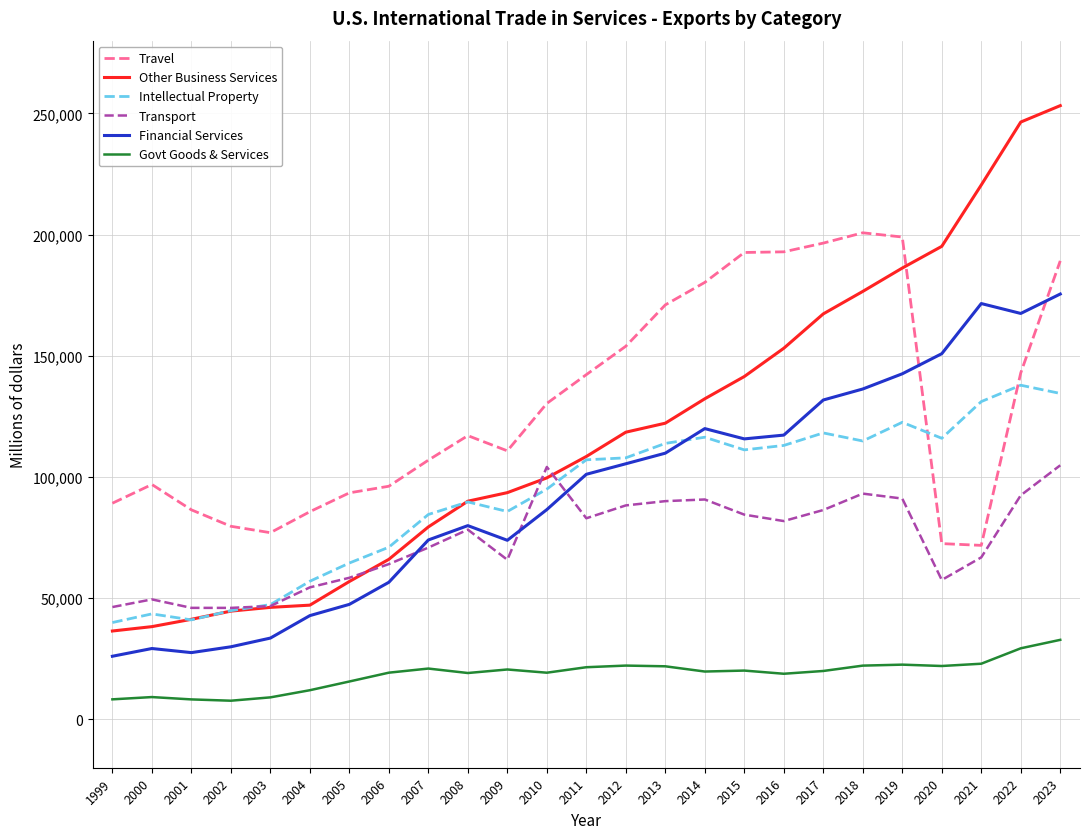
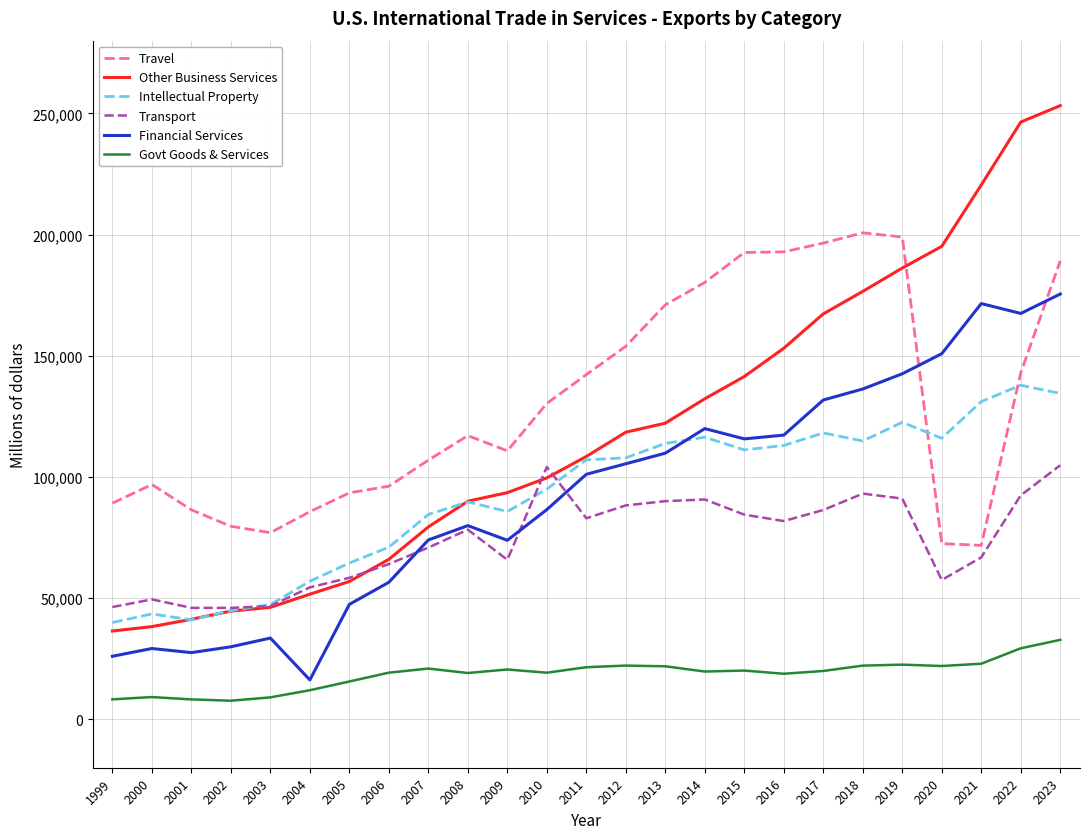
  {
    "Travel": {
      "1999": "89,000",
      "2000": "97,000",
      "2001": "86,000",
      "2002": "80,000",
      "2003": "77,000",
      "2004": "86,000",
      "2005": "93,000",
      "2006": "96,000",
      "2007": "107,000",
      "2008": "117,000",
      "2009": "111,000",
      "2010": "130,000",
      "2011": "142,000",
      "2012": "154,000",
      "2013": "171,000",
      "2014": "180,000",
      "2015": "193,000",
      "2016": "193,000",
      "2017": "196,000",
      "2018": "201,000",
      "2019": "199,000",
      "2020": "72,000",
      "2021": "72,000",
      "2022": "143,000",
      "2023": "189,000"
    },
    "Other Business Services": {
      "1999": "36,000",
      "2000": "38,000",
-     "2004": "47,000",
+     "2004": "52,000",
      "2005": "57,000",
      "2006": "66,000",
      "2007": "79,000",
      "2009": "94,000",
      "2010": "100,000",
      "2011": "108,000",
      "2012": "118,000",
      "2013": "122,000",
      "2014": "132,000",
      "2015": "141,000",
      "2016": "153,000",
      "2017": "167,000",
      "2018": "177,000",
      "2019": "186,000",
      "2020": "195,000",
      "2021": "220,000",
      "2022": "246,000",
      "2023": "253,000"
    },
    "Intellectual Property": {
      "1999": "40,000",
      "2000": "43,000",
      "2004": "57,000",
      "2005": "64,000",
      "2006": "71,000",
      "2007": "84,000",
      "2009": "86,000",
      "2010": "95,000",
      "2011": "107,000",
      "2012": "108,000",
      "2013": "114,000",
      "2014": "116,000",
      "2015": "111,000",
      "2016": "113,000",
      "2017": "118,000",
      "2018": "115,000",
      "2019": "123,000",
      "2020": "116,000",
      "2021": "131,000",
      "2022": "138,000",
      "2023": "134,000"
    },
    "Transport": {
      "1999": "46,000",
      "2000": "49,000",
      "2001": "46,000",
      "2002": "46,000",
      "2004": "54,000",
      "2005": "58,000",
      "2006": "64,000",
      "2007": "71,000",
      "2008": "78,000",
      "2009": "66,000",
      "2010": "104,000",
      "2011": "83,000",
      "2012": "88,000",
      "2013": "90,000",
      "2014": "91,000",
      "2015": "84,000",
      "2016": "82,000",
      "2017": "86,000",
      "2018": "93,000",
      "2019": "91,000",
      "2020": "57,000",
      "2021": "67,000",
      "2022": "92,000",
      "2023": "105,000"
    },
    "Financial Services": {
      "1999": "26,000",
      "2000": "29,000",
      "2001": "28,000",
      "2002": "30,000",
      "2003": "33,000",
-     "2004": "43,000",
+     "2004": "16,000",
      "2005": "47,000",
      "2006": "57,000",
      "2007": "74,000",
      "2008": "80,000",
      "2009": "74,000",
      "2010": "87,000",
      "2011": "101,000",
      "2012": "105,000",
      "2013": "110,000",
      "2014": "120,000",
      "2015": "116,000",
      "2016": "117,000",
      "2017": "132,000",
      "2018": "136,000",
      "2019": "143,000",
      "2020": "151,000",
      "2021": "172,000",
      "2022": "167,000",
      "2023": "175,000"
    },
    "Govt Goods & Services": {
      "1999": "8,000",
      "2000": "9,000",
      "2001": "8,000",
      "2002": "8,000",
      "2003": "9,000",
      "2004": "12,000",
      "2005": "16,000",
      "2006": "19,000",
      "2007": "21,000",
      "2008": "19,000",
      "2009": "21,000",
      "2010": "19,000",
      "2011": "21,000",
      "2012": "22,000",
      "2013": "22,000",
      "2014": "20,000",
      "2015": "20,000",
      "2016": "19,000",
      "2017": "20,000",
      "2018": "22,000",
      "2019": "23,000",
      "2020": "22,000",
      "2021": "23,000",
      "2022": "29,000",
      "2023": "33,000"
    }
  }
